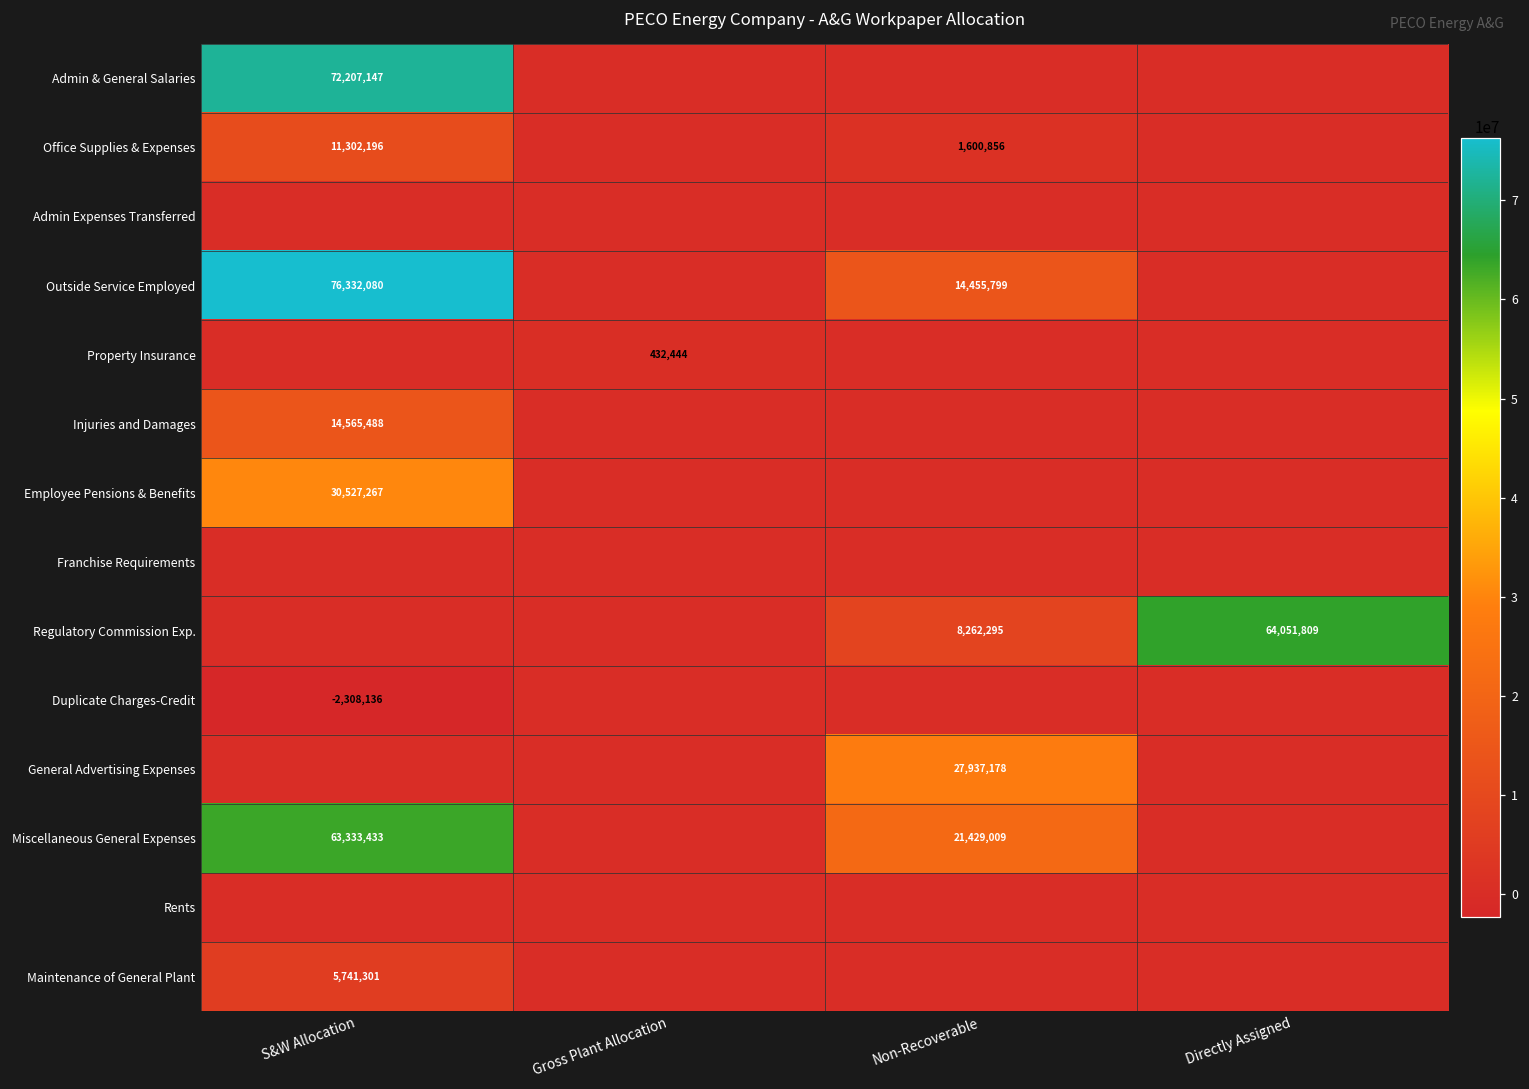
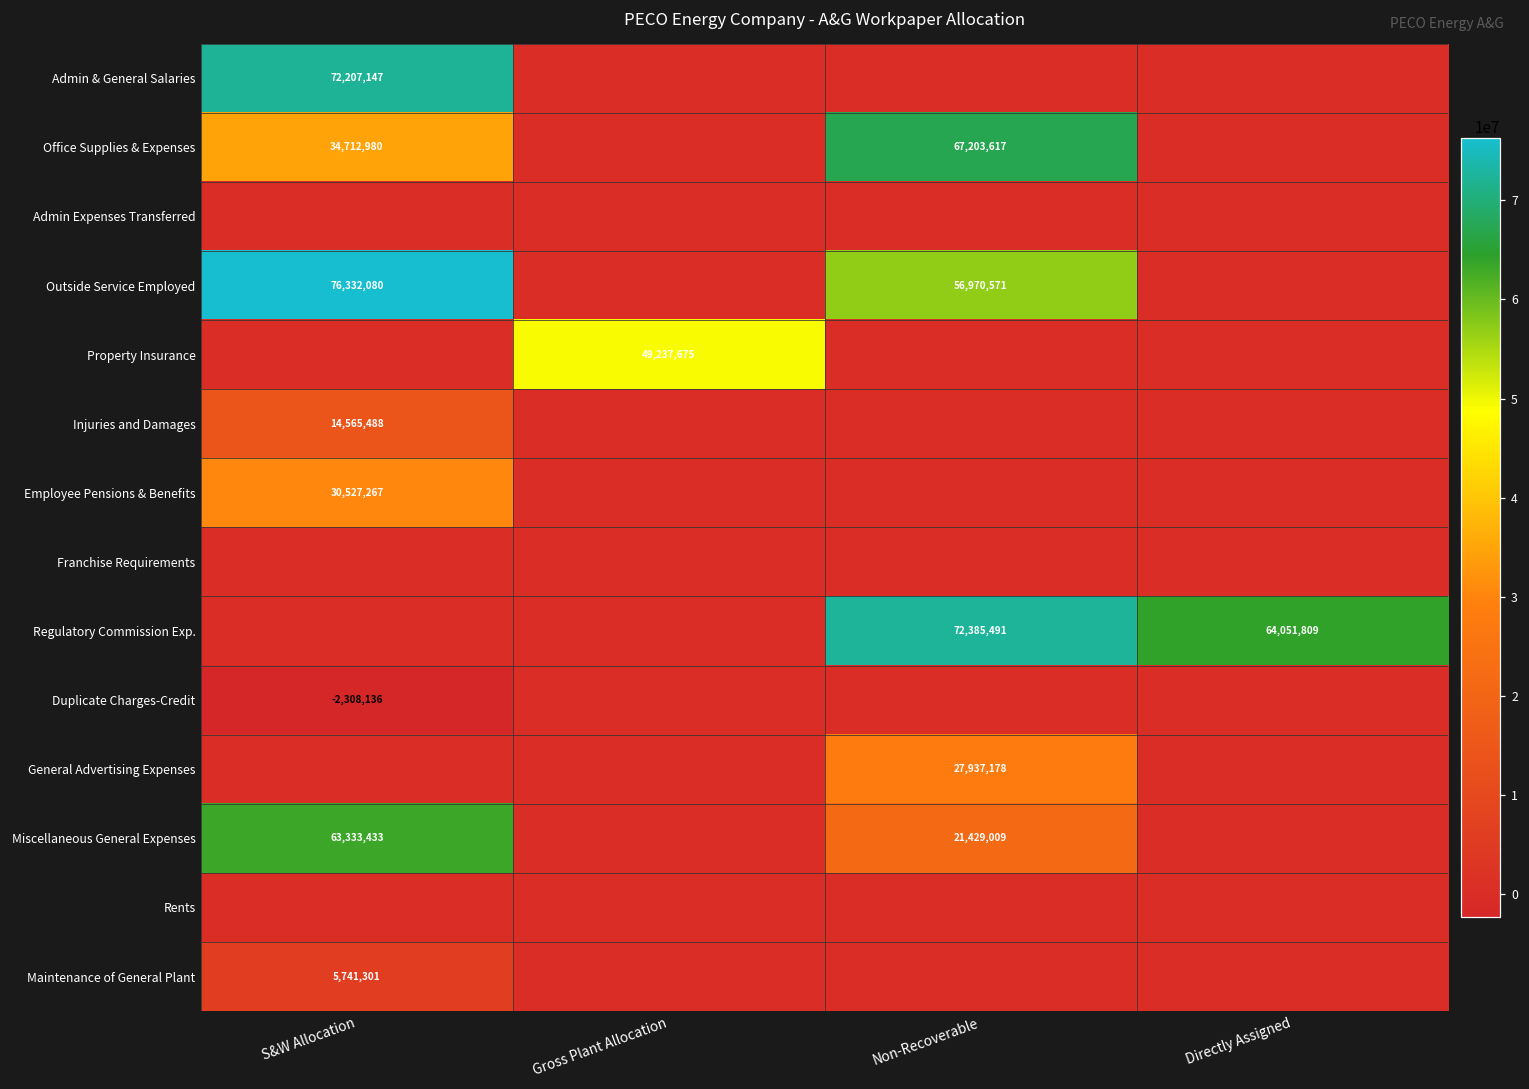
  {
    "Admin & General Salaries": {
      "S&W Allocation": "72,207,147"
    },
    "Office Supplies & Expenses": {
-     "S&W Allocation": "11,302,196",
-     "Non-Recoverable": "1,600,856"
+     "S&W Allocation": "34,712,980",
+     "Non-Recoverable": "67,203,617"
    },
    "Outside Service Employed": {
      "S&W Allocation": "76,332,080",
-     "Non-Recoverable": "14,455,799"
+     "Non-Recoverable": "56,970,571"
    },
    "Property Insurance": {
-     "Gross Plant Allocation": "432,444"
+     "Gross Plant Allocation": "49,237,675"
    },
    "Injuries and Damages": {
      "S&W Allocation": "14,565,488"
    },
    "Employee Pensions & Benefits": {
      "S&W Allocation": "30,527,267"
    },
    "Regulatory Commission Exp.": {
-     "Non-Recoverable": "8,262,295",
+     "Non-Recoverable": "72,385,491",
      "Directly Assigned": "64,051,809"
    },
    "Duplicate Charges-Credit": {
      "S&W Allocation": "-2,308,136"
    },
    "General Advertising Expenses": {
      "Non-Recoverable": "27,937,178"
    },
    "Miscellaneous General Expenses": {
      "S&W Allocation": "63,333,433",
      "Non-Recoverable": "21,429,009"
    },
    "Maintenance of General Plant": {
      "S&W Allocation": "5,741,301"
    }
  }
